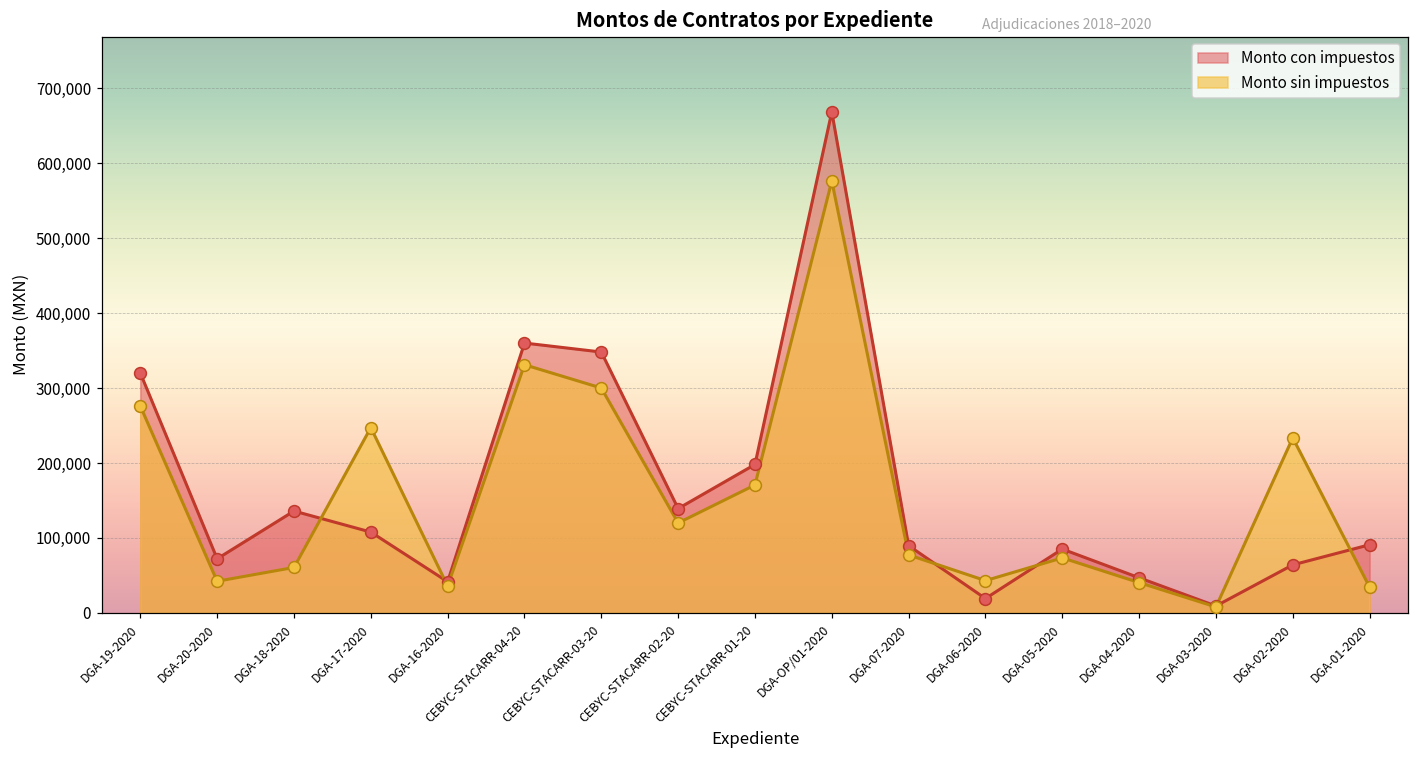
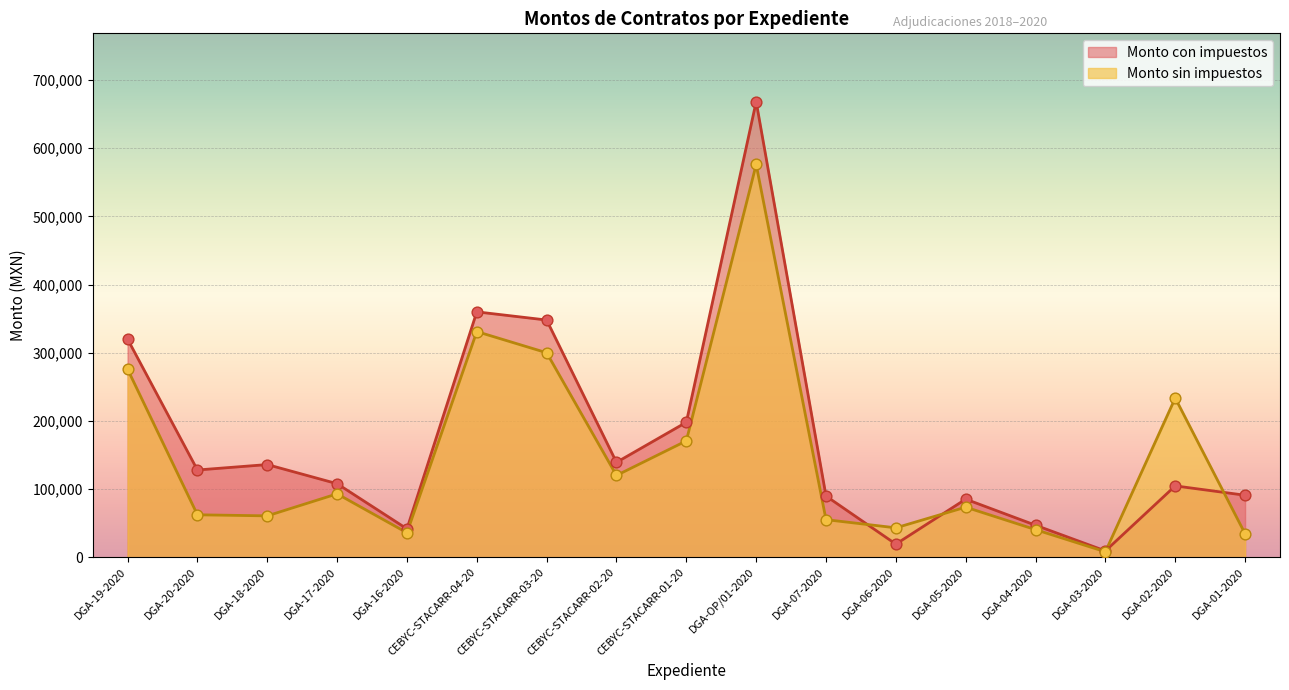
  {
    "Monto con impuestos": {
      "DGA-19-2020": "320,000",
-     "DGA-20-2020": "70,000",
+     "DGA-20-2020": "130,000",
      "DGA-18-2020": "140,000",
      "DGA-17-2020": "110,000",
      "DGA-16-2020": "40,000",
      "CEBYC-STACARR-04-20": "360,000",
      "CEBYC-STACARR-03-20": "350,000",
      "CEBYC-STACARR-02-20": "140,000",
      "CEBYC-STACARR-01-20": "200,000",
      "DGA-OP/01-2020": "670,000",
      "DGA-07-2020": "90,000",
      "DGA-06-2020": "20,000",
      "DGA-05-2020": "90,000",
      "DGA-04-2020": "50,000",
-     "DGA-02-2020": "60,000",
+     "DGA-02-2020": "100,000",
      "DGA-01-2020": "90,000"
    },
    "Monto sin impuestos": {
      "DGA-19-2020": "280,000",
-     "DGA-20-2020": "40,000",
+     "DGA-20-2020": "60,000",
      "DGA-18-2020": "60,000",
-     "DGA-17-2020": "250,000",
+     "DGA-17-2020": "90,000",
      "DGA-16-2020": "40,000",
      "CEBYC-STACARR-04-20": "330,000",
      "CEBYC-STACARR-03-20": "300,000",
      "CEBYC-STACARR-02-20": "120,000",
      "CEBYC-STACARR-01-20": "170,000",
      "DGA-OP/01-2020": "580,000",
-     "DGA-07-2020": "80,000",
+     "DGA-07-2020": "60,000",
      "DGA-06-2020": "40,000",
      "DGA-05-2020": "70,000",
      "DGA-04-2020": "40,000",
      "DGA-02-2020": "230,000",
      "DGA-01-2020": "30,000"
    }
  }
